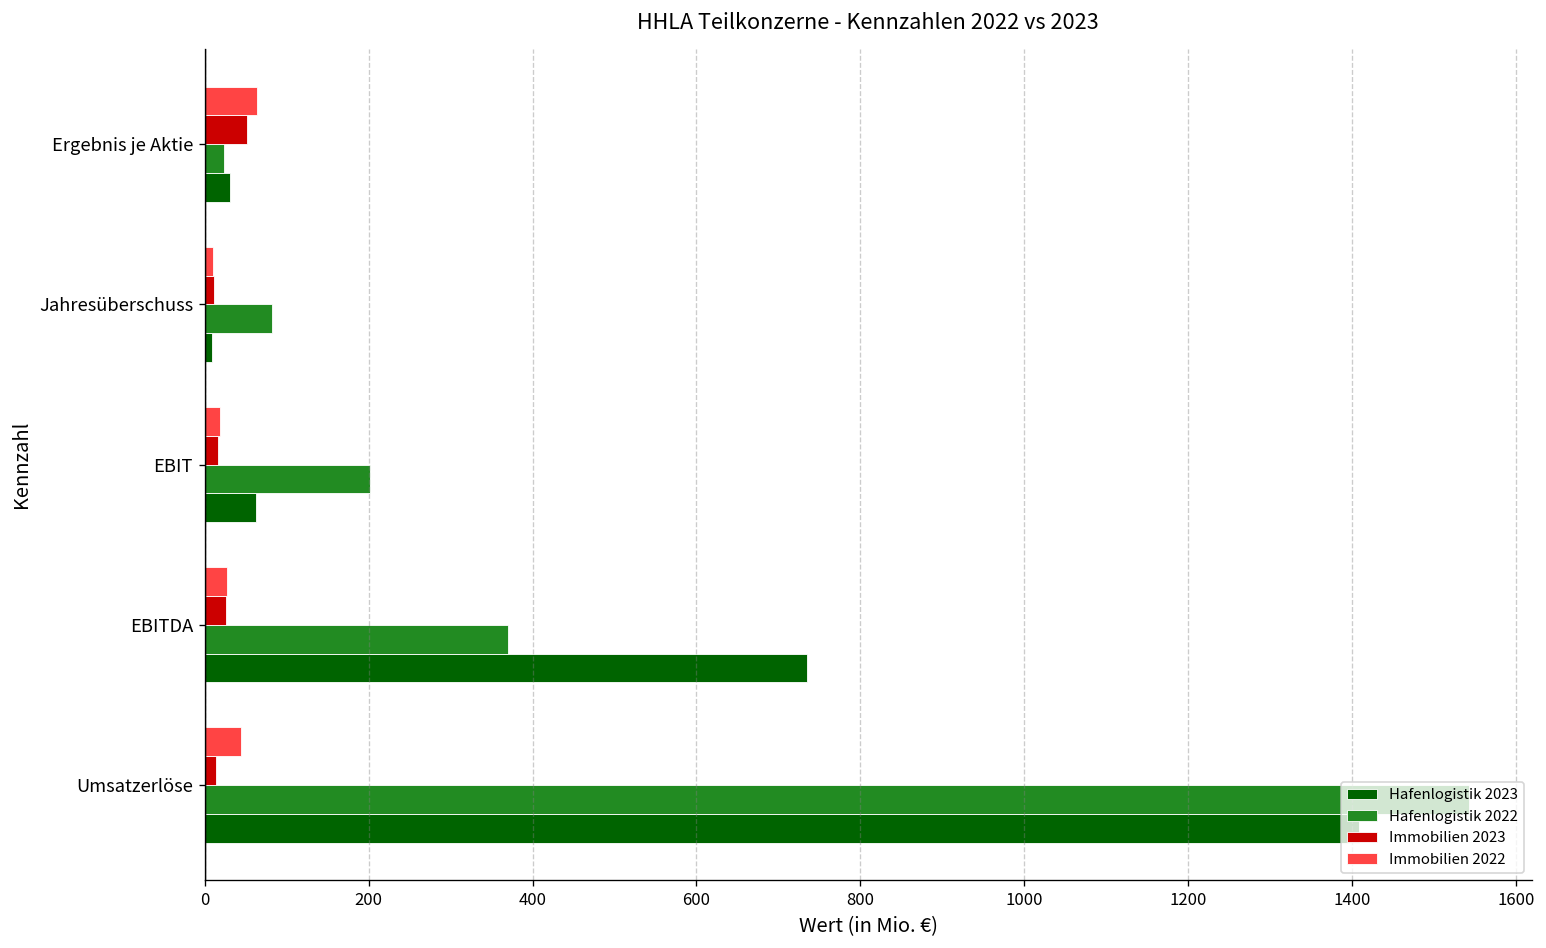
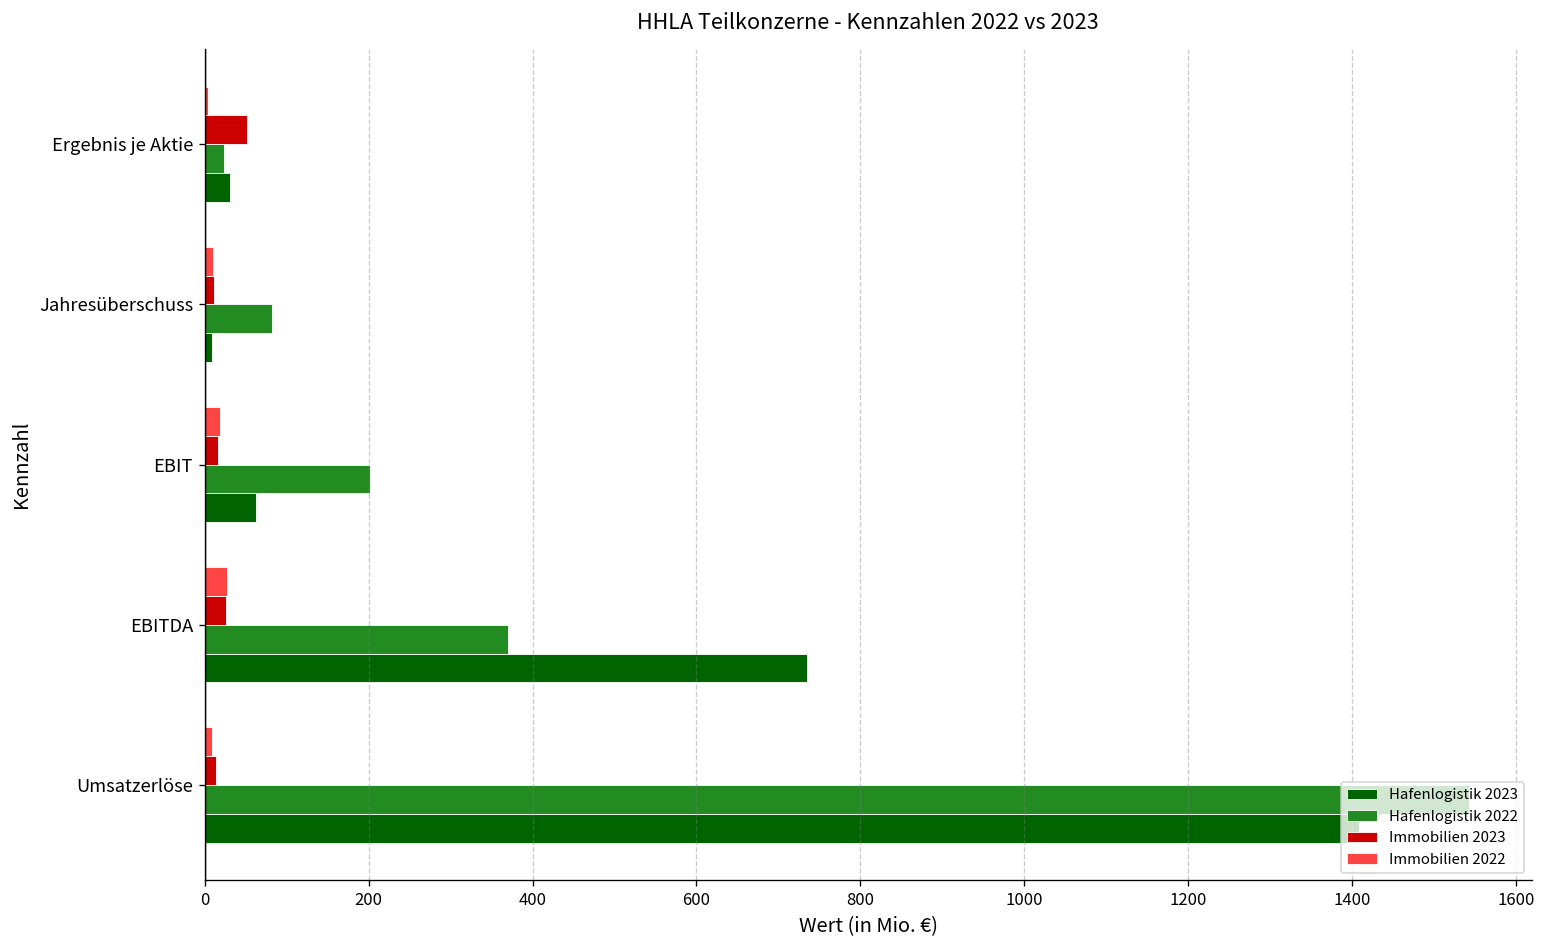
  {
    "Hafenlogistik 2023": {
      "Ergebnis je Aktie": 30,
      "Jahresüberschuss": 10,
      "EBIT": 60,
      "EBITDA": 730
    },
    "Hafenlogistik 2022": {
      "Ergebnis je Aktie": 20,
      "Jahresüberschuss": 80,
      "EBIT": 200,
      "EBITDA": 370
    },
    "Immobilien 2023": {
      "Ergebnis je Aktie": 50,
      "Jahresüberschuss": 10,
      "EBIT": 20,
      "EBITDA": 30,
      "Umsatzerlöse": 10
    },
    "Immobilien 2022": {
-     "Ergebnis je Aktie": 60,
+     "Ergebnis je Aktie": 0,
      "Jahresüberschuss": 10,
      "EBIT": 20,
      "EBITDA": 30,
-     "Umsatzerlöse": 40
+     "Umsatzerlöse": 10
    }
  }
